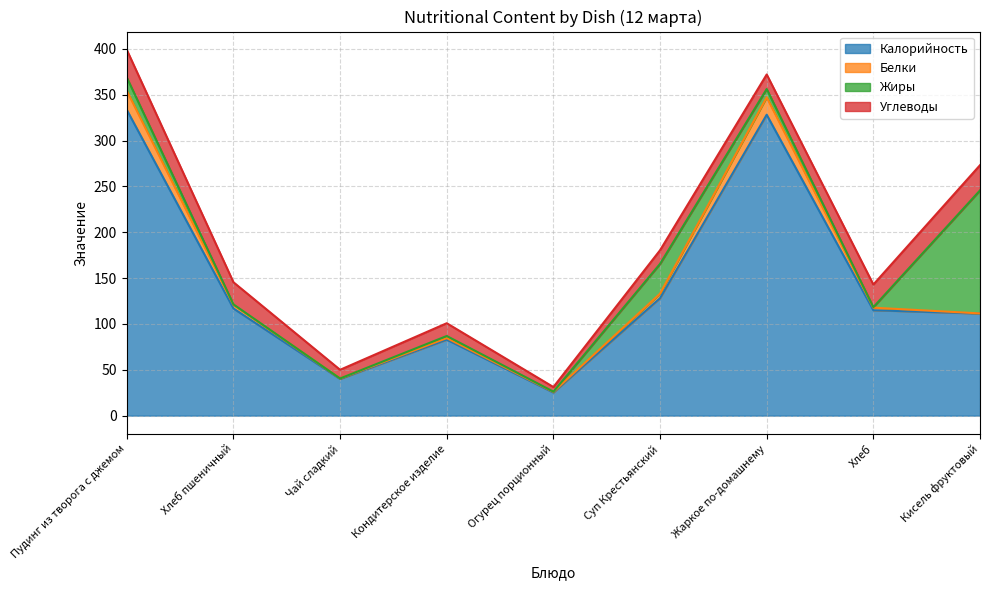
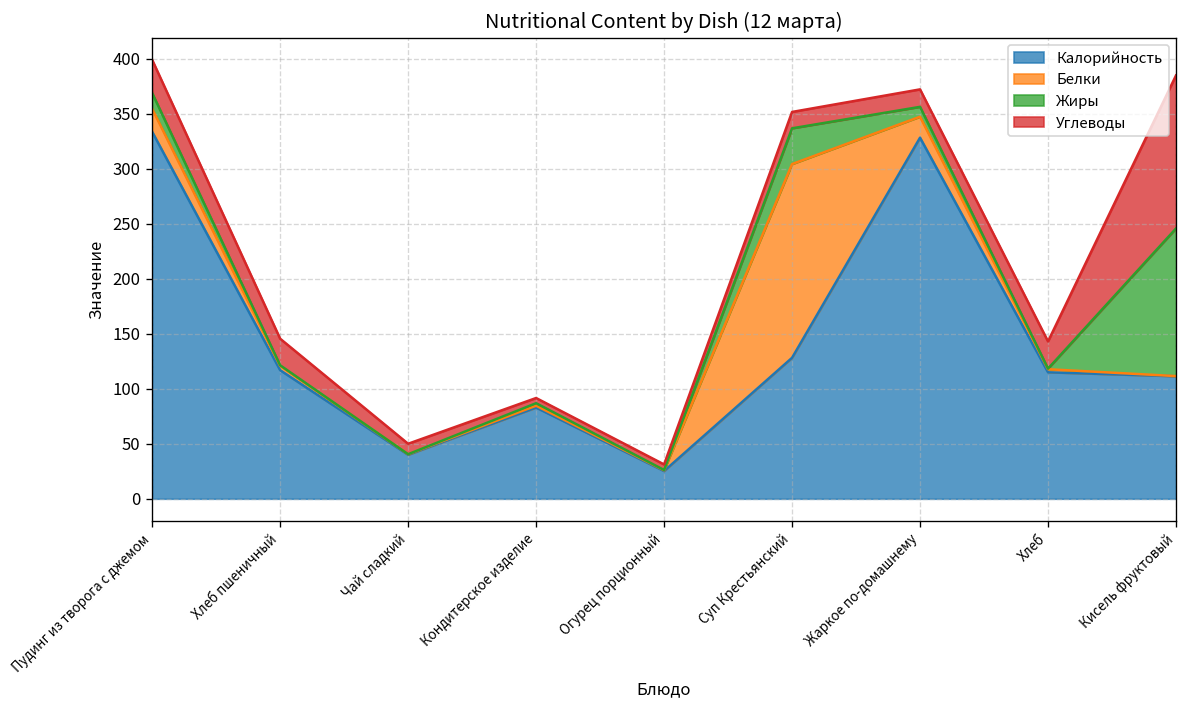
  {
    "Калорийность": {
      "Пудинг из творога с джемом": 330,
      "Хлеб пшеничный": 120,
      "Суп Крестьянский": 130,
      "Жаркое по-домашнему": 330,
      "Хлеб": 110
    },
    "Белки": {
      "Пудинг из творога с джемом": 20,
-     "Суп Крестьянский": 0,
+     "Суп Крестьянский": 180,
      "Жаркое по-домашнему": 20
    },
    "Жиры": {
      "Пудинг из творога с джемом": 10,
      "Суп Крестьянский": 30,
      "Жаркое по-домашнему": 10,
      "Кисель фруктовый": 130
    },
    "Углеводы": {
      "Пудинг из творога с джемом": 30,
      "Хлеб пшеничный": 20,
      "Чай сладкий": 10,
-     "Кондитерское изделие": 10,
+     "Кондитерское изделие": 0,
      "Огурец порционный": 10,
      "Суп Крестьянский": 10,
      "Жаркое по-домашнему": 20,
      "Хлеб": 20,
-     "Кисель фруктовый": 30
+     "Кисель фруктовый": 140
    }
  }
